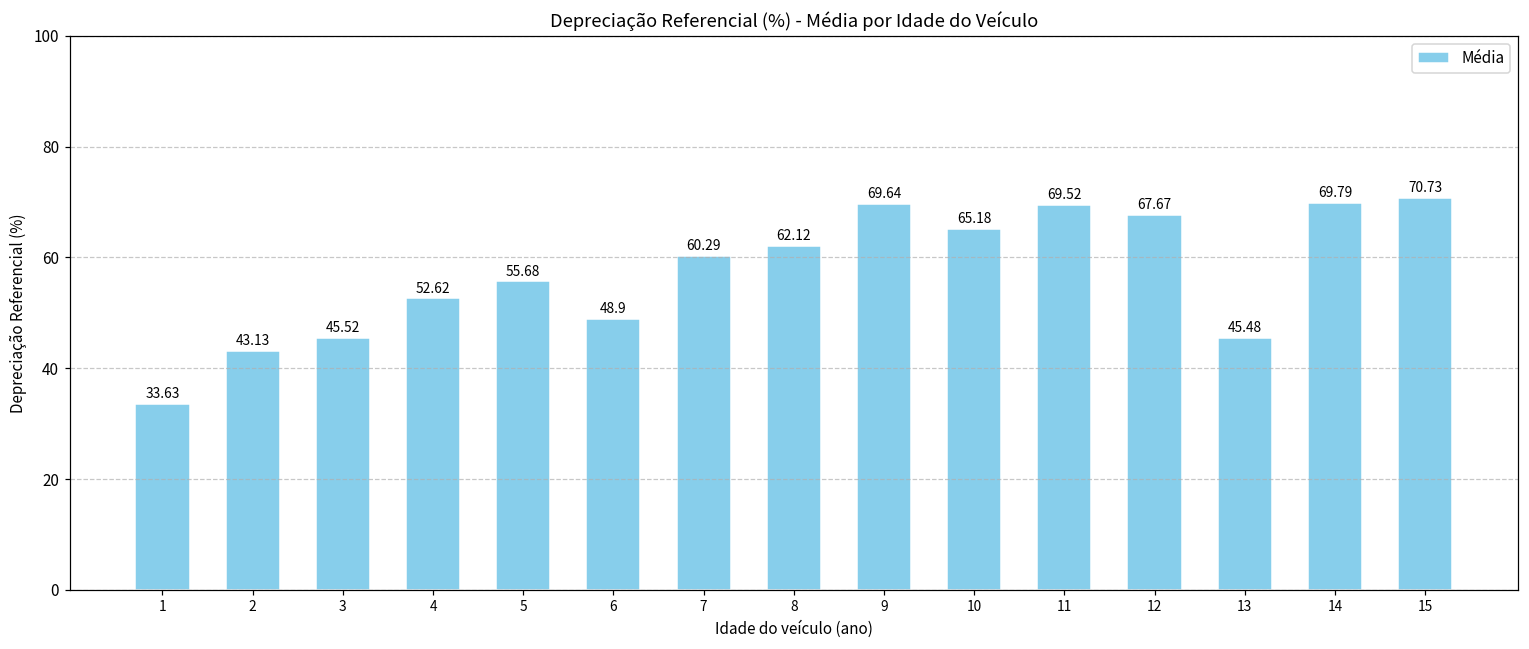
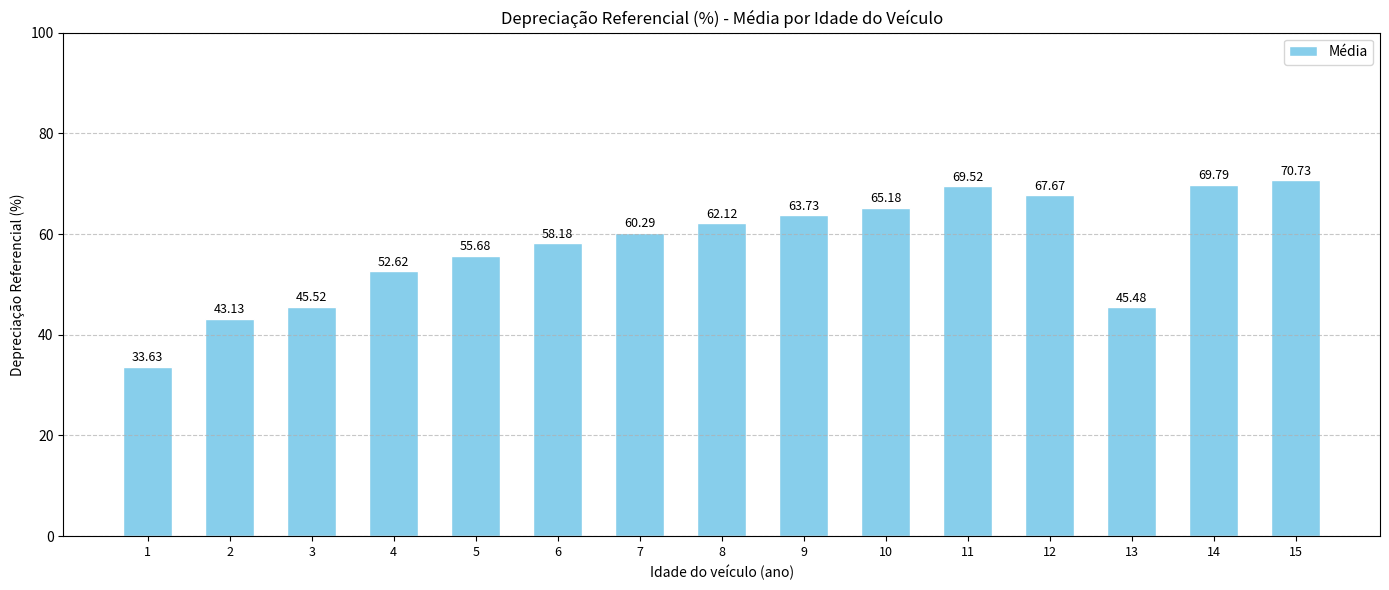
  {
    "1": 33.63,
    "2": 43.13,
    "3": 45.52,
    "4": 52.62,
    "5": 55.68,
-   "6": 48.9,
+   "6": 58.18,
    "7": 60.29,
    "8": 62.12,
-   "9": 69.64,
+   "9": 63.73,
    "10": 65.18,
    "11": 69.52,
    "12": 67.67,
    "13": 45.48,
    "14": 69.79,
    "15": 70.73
  }
